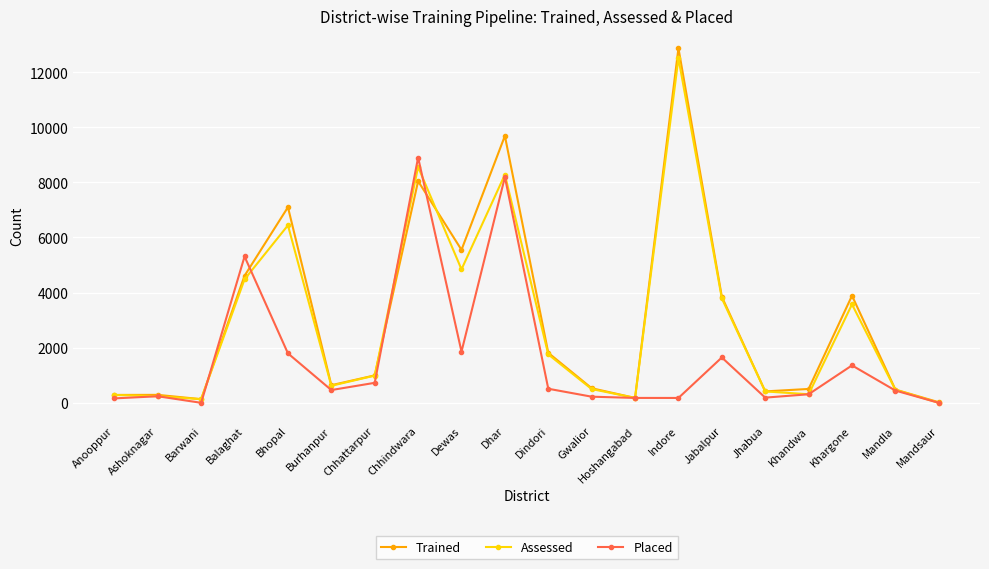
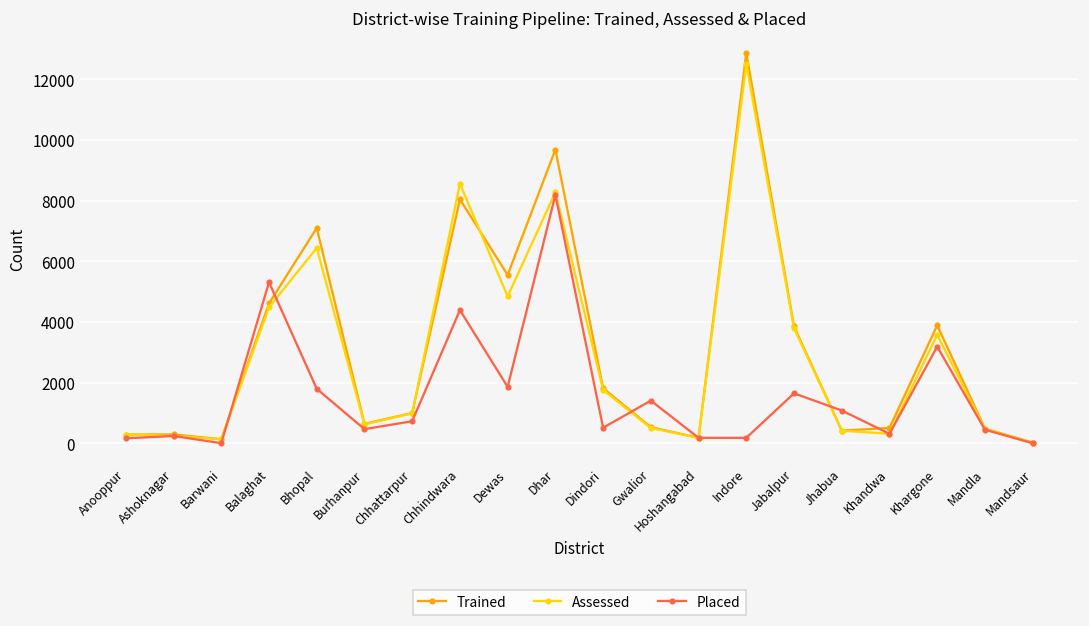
  {
    "Placed": {
      "Anooppur": 200,
      "Barwani": 0,
      "Balaghat": 5300,
      "Bhopal": 1800,
      "Burhanpur": 500,
      "Chhattarpur": 700,
-     "Chhindwara": 8900,
+     "Chhindwara": 4400,
      "Dewas": 1900,
      "Dindori": 500,
-     "Gwalior": 200,
+     "Gwalior": 1400,
      "Indore": 200,
      "Jabalpur": 1600,
-     "Jhabua": 200,
-     "Khargone": 1400
+     "Jhabua": 1100,
+     "Khargone": 3200
    }
  }
